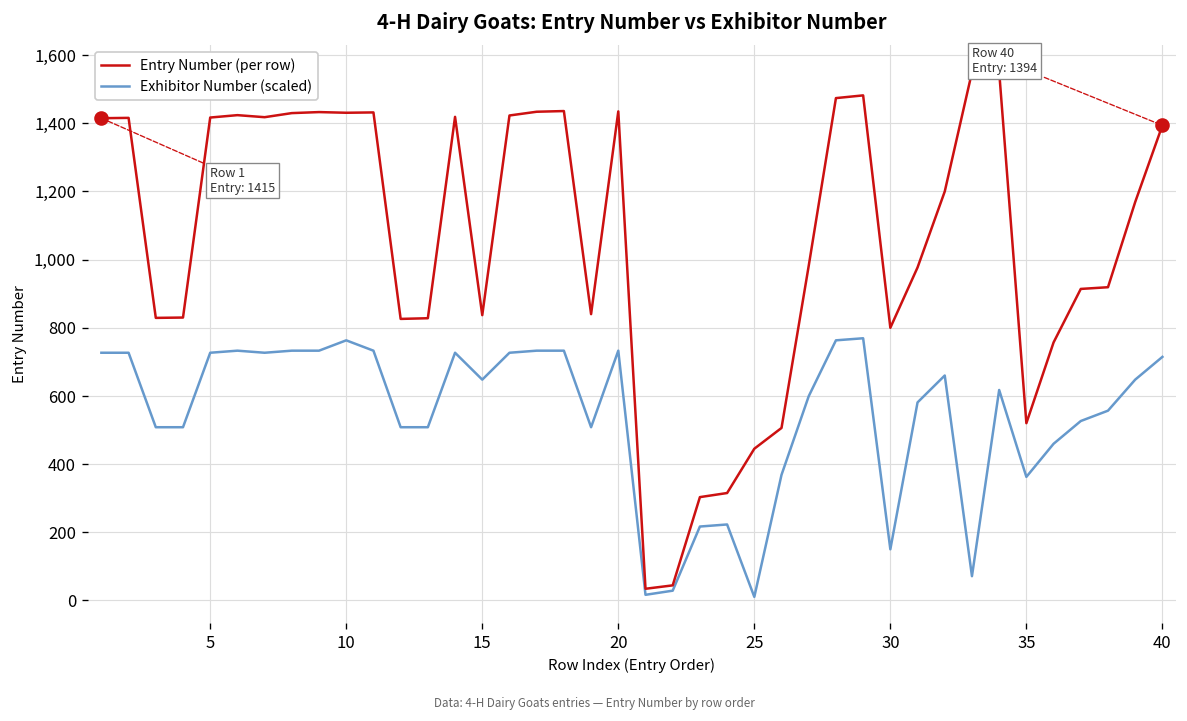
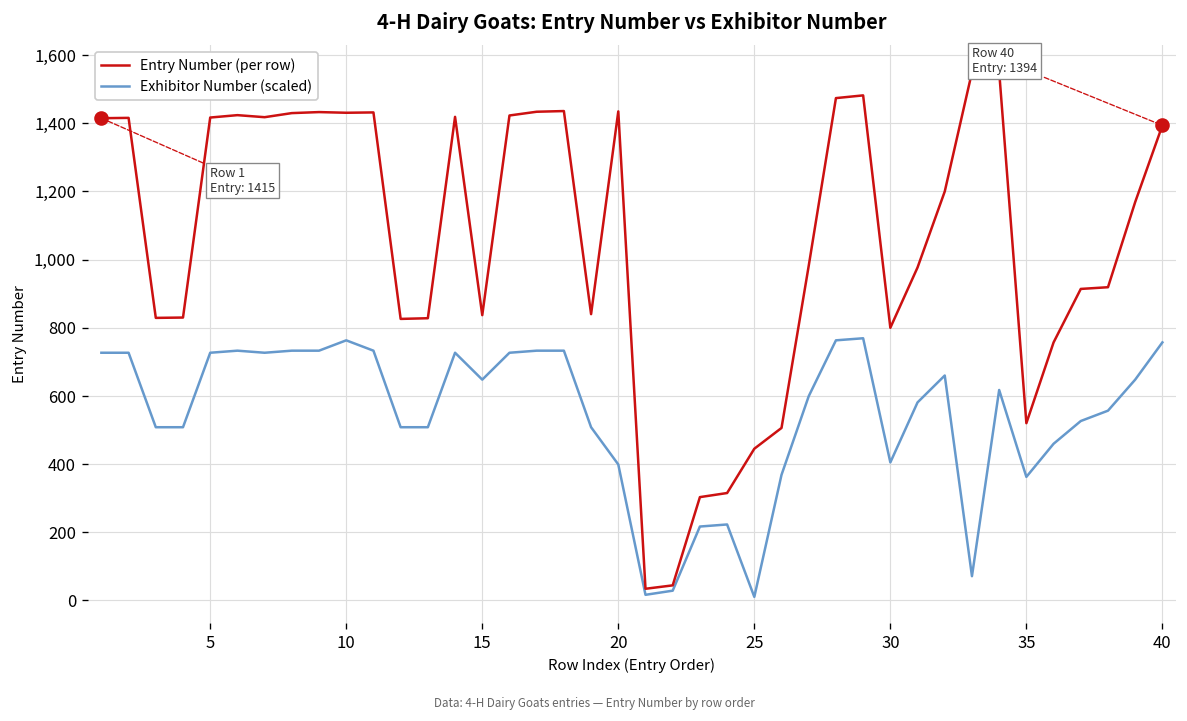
  {
    "Exhibitor Number (scaled)": {
      "5": 730,
      "10": 760,
      "15": 650,
-     "20": 730,
+     "20": 400,
      "25": 10,
-     "30": 150,
+     "30": 400,
      "35": 360,
-     "40": 710
+     "40": 760
    }
  }
